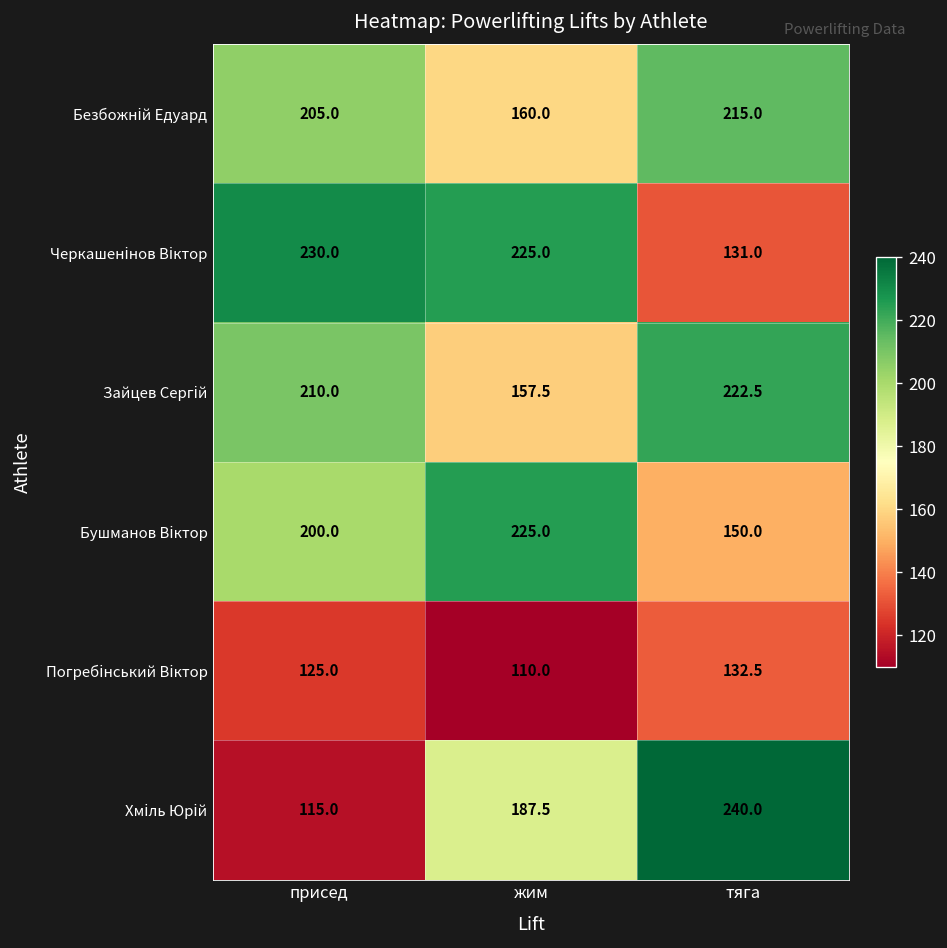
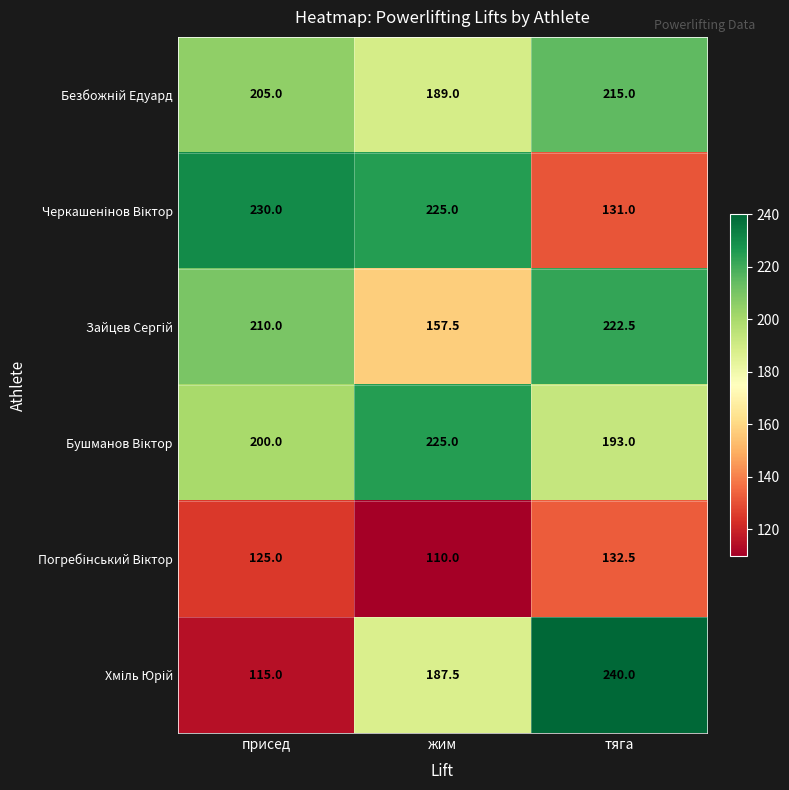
  {
    "Безбожній Едуард": {
      "присед": 205.0,
-     "жим": 160.0,
+     "жим": 189.0,
      "тяга": 215.0
    },
    "Черкашенінов Віктор": {
      "присед": 230.0,
      "жим": 225.0,
      "тяга": 131.0
    },
    "Зайцев Сергій": {
      "присед": 210.0,
      "жим": 157.5,
      "тяга": 222.5
    },
    "Бушманов Віктор": {
      "присед": 200.0,
      "жим": 225.0,
-     "тяга": 150.0
+     "тяга": 193.0
    },
    "Погребінський Віктор": {
      "присед": 125.0,
      "жим": 110.0,
      "тяга": 132.5
    },
    "Хміль Юрій": {
      "присед": 115.0,
      "жим": 187.5,
      "тяга": 240.0
    }
  }
